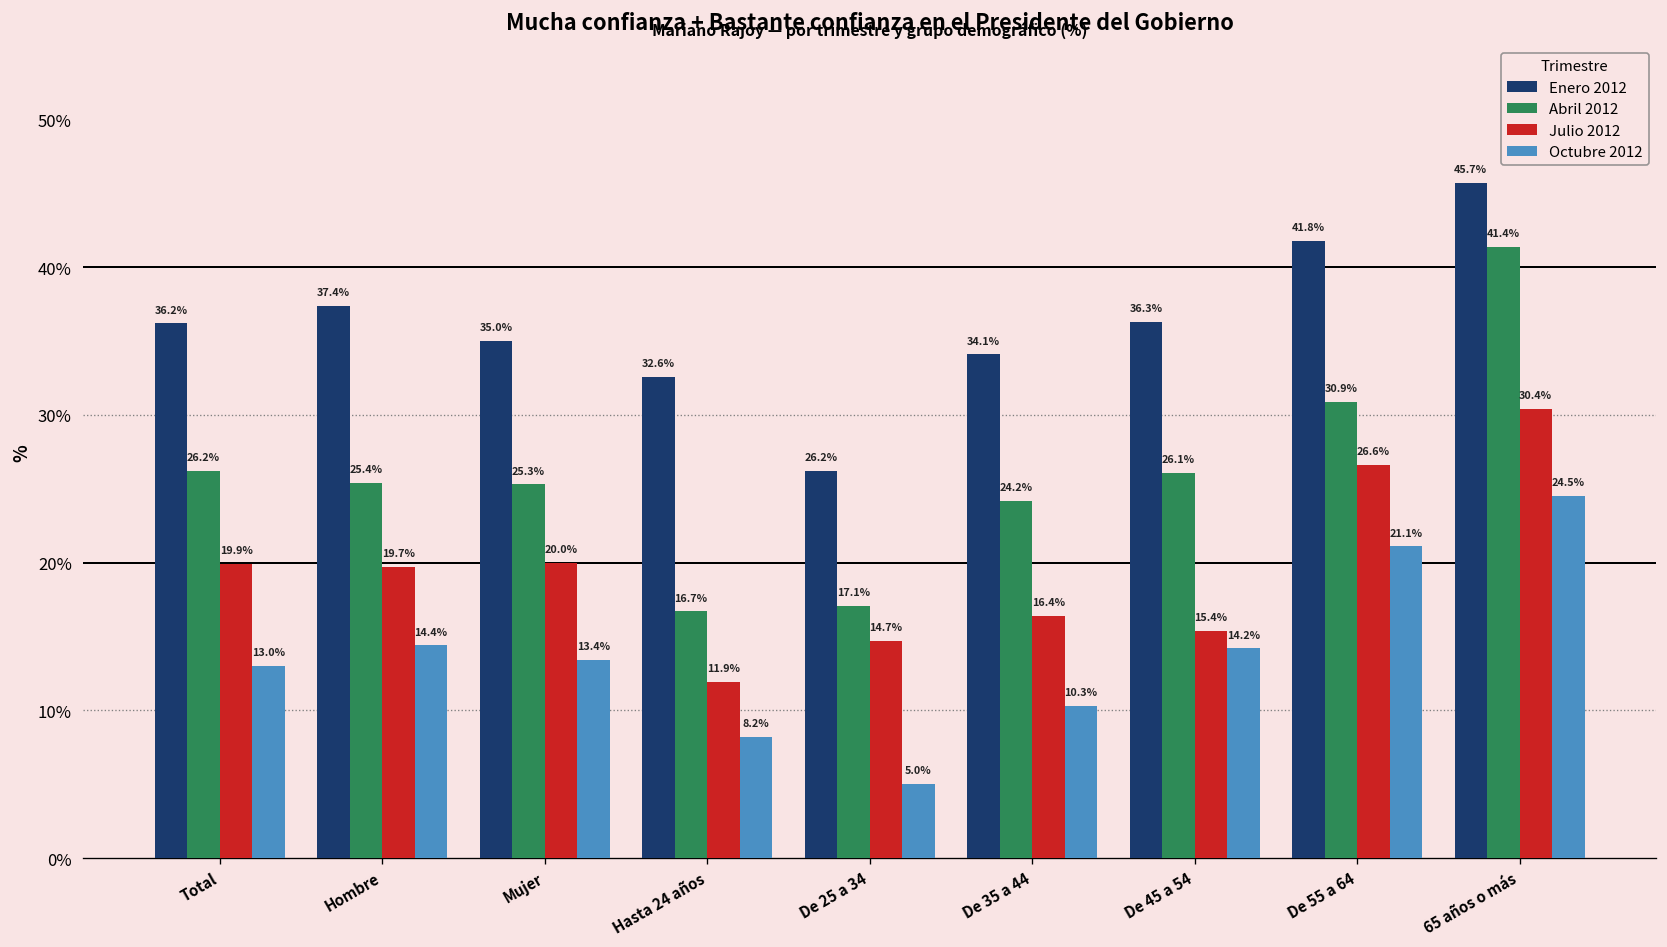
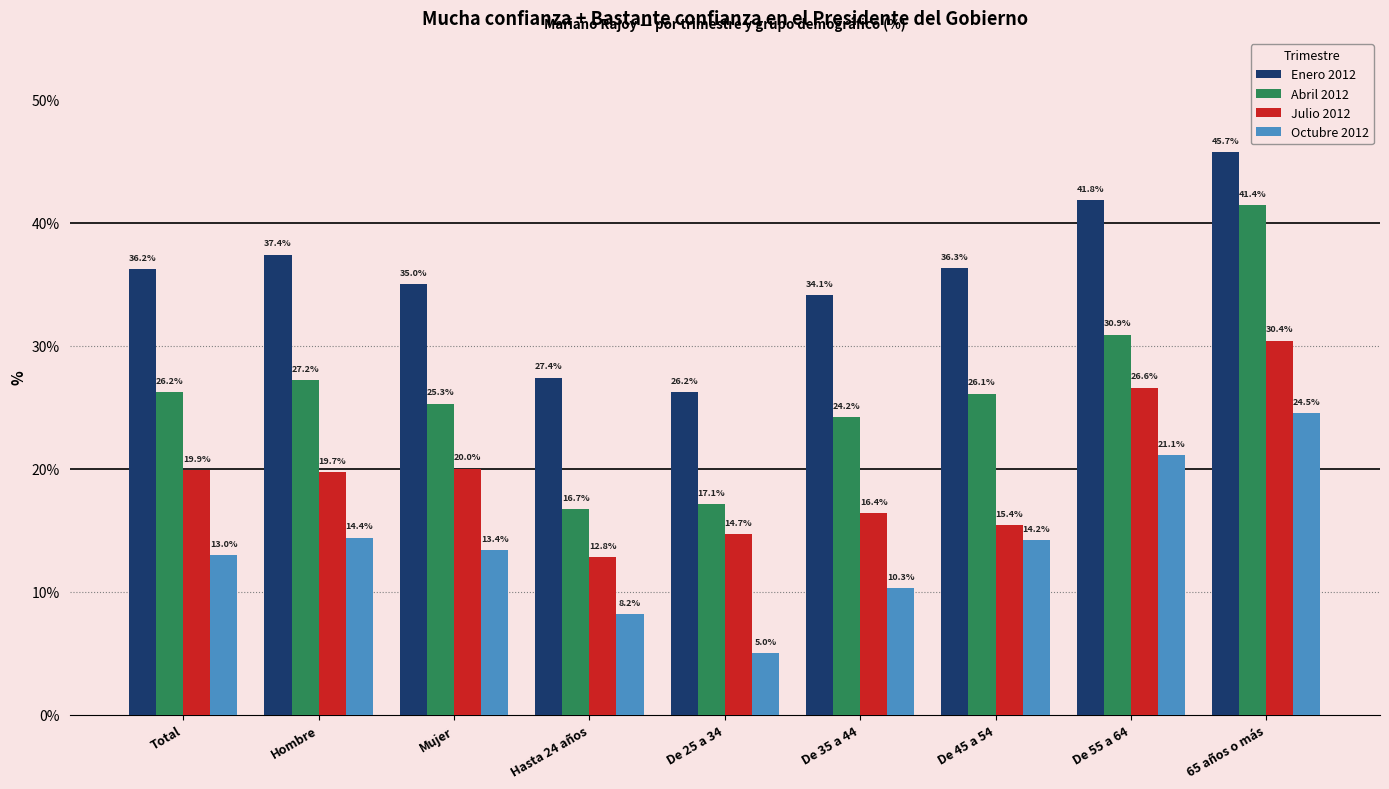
  {
    "Enero 2012": {
      "Total": "36.2%",
      "Hombre": "37.4%",
      "Mujer": "35.0%",
-     "Hasta 24 años": "32.6%",
+     "Hasta 24 años": "27.4%",
      "De 25 a 34": "26.2%",
      "De 35 a 44": "34.1%",
      "De 45 a 54": "36.3%",
      "De 55 a 64": "41.8%",
      "65 años o más": "45.7%"
    },
    "Abril 2012": {
      "Total": "26.2%",
-     "Hombre": "25.4%",
+     "Hombre": "27.2%",
      "Mujer": "25.3%",
      "Hasta 24 años": "16.7%",
      "De 25 a 34": "17.1%",
      "De 35 a 44": "24.2%",
      "De 45 a 54": "26.1%",
      "De 55 a 64": "30.9%",
      "65 años o más": "41.4%"
    },
    "Julio 2012": {
      "Total": "19.9%",
      "Hombre": "19.7%",
      "Mujer": "20.0%",
-     "Hasta 24 años": "11.9%",
+     "Hasta 24 años": "12.8%",
      "De 25 a 34": "14.7%",
      "De 35 a 44": "16.4%",
      "De 45 a 54": "15.4%",
      "De 55 a 64": "26.6%",
      "65 años o más": "30.4%"
    },
    "Octubre 2012": {
      "Total": "13.0%",
      "Hombre": "14.4%",
      "Mujer": "13.4%",
      "Hasta 24 años": "8.2%",
      "De 25 a 34": "5.0%",
      "De 35 a 44": "10.3%",
      "De 45 a 54": "14.2%",
      "De 55 a 64": "21.1%",
      "65 años o más": "24.5%"
    }
  }
